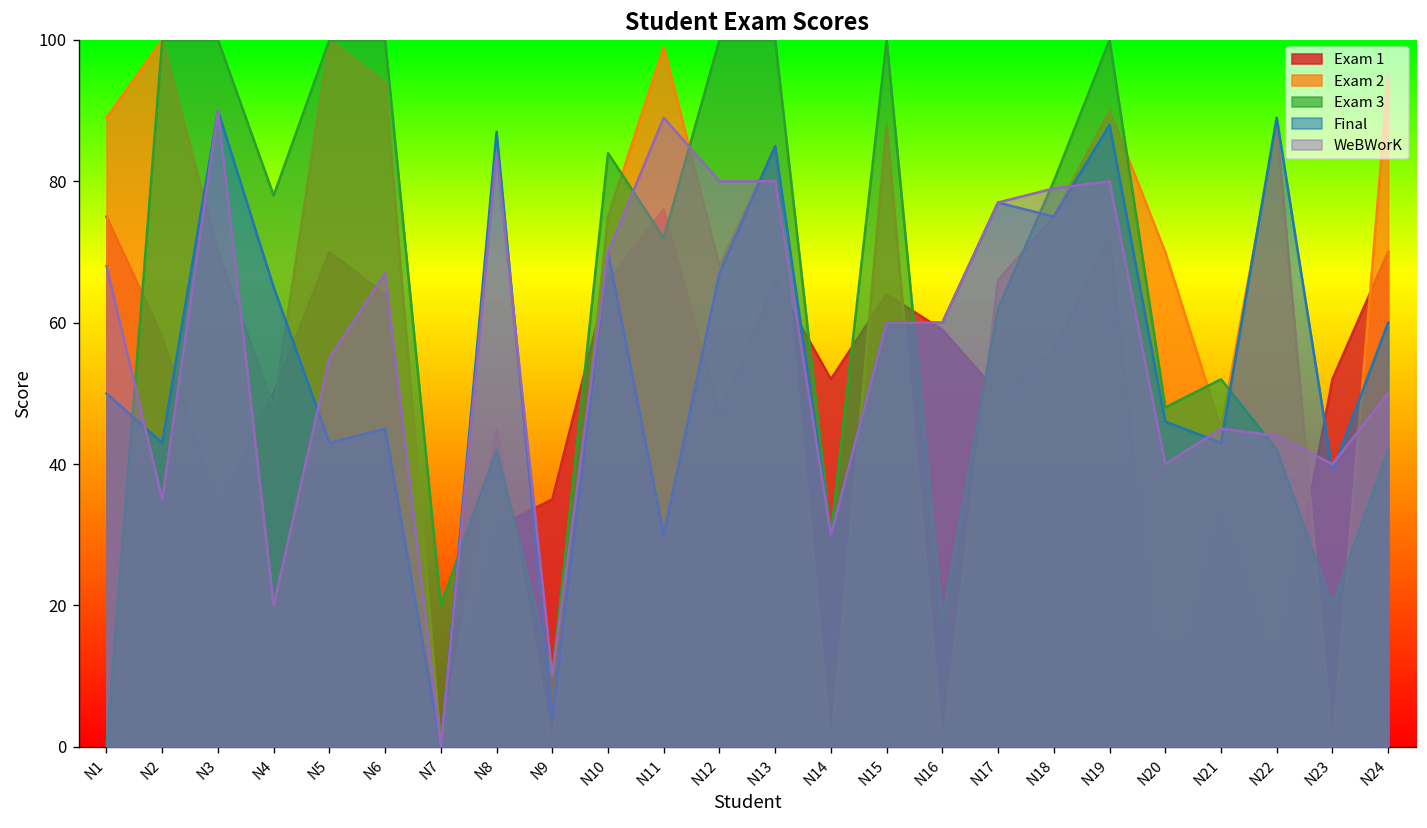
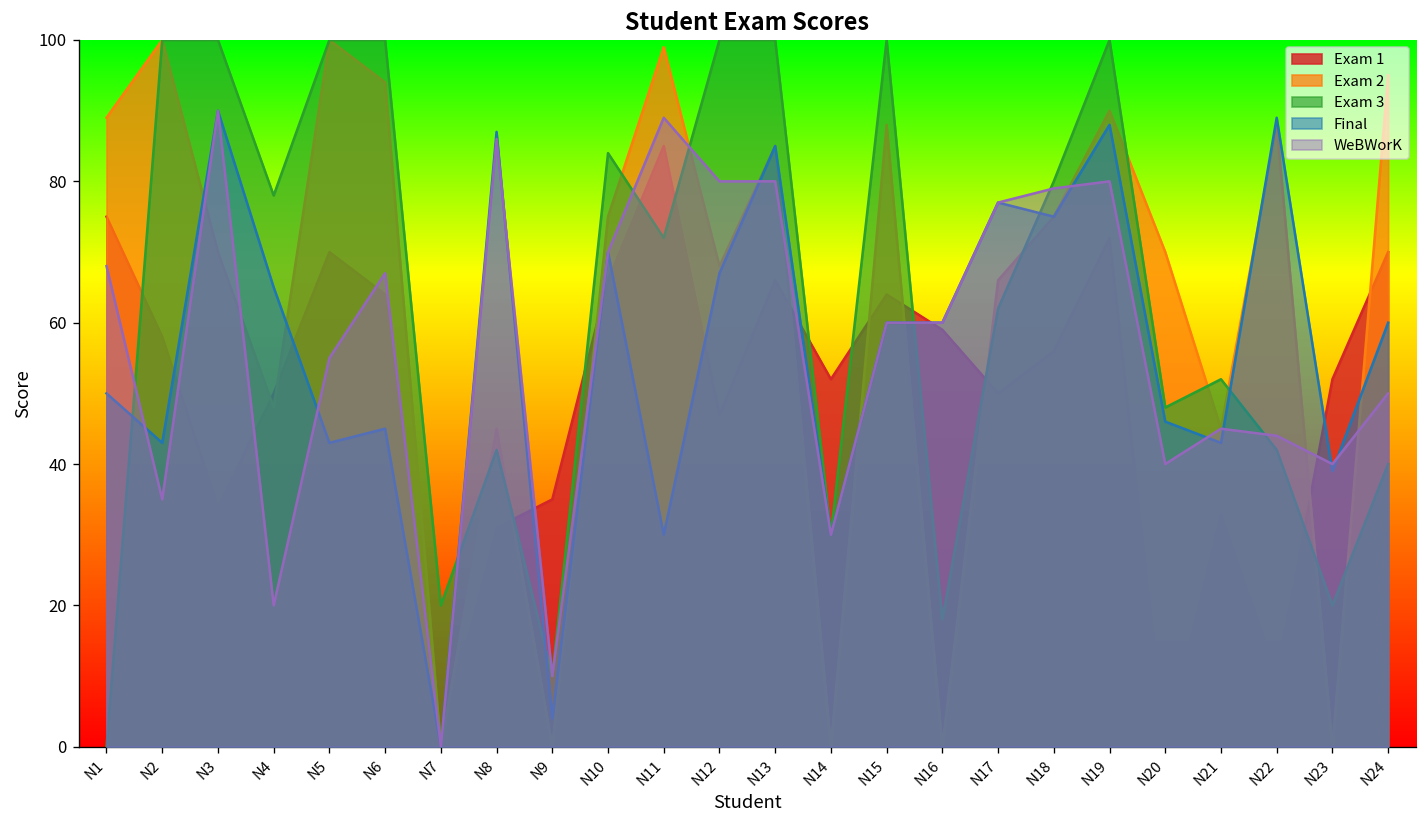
  {
    "Exam 1": {
      "N1": 75,
      "N2": 58,
      "N3": 34,
      "N4": 50,
      "N5": 70,
      "N6": 64,
      "N8": 31,
      "N9": 35,
      "N10": 66,
-     "N11": 76,
+     "N11": 85,
      "N12": 47,
      "N13": 66,
      "N14": 52,
      "N15": 64,
      "N16": 59,
      "N17": 50,
      "N18": 56,
      "N19": 72,
      "N20": 0,
      "N21": 33,
      "N22": 10,
      "N23": 52,
      "N24": 70
    },
    "Exam 2": {
      "N1": 89,
      "N3": 70,
      "N4": 48,
      "N6": 94,
      "N8": 45,
      "N9": 0,
      "N10": 75,
      "N11": 99,
      "N12": 68,
      "N14": 0,
      "N15": 88,
      "N16": 0,
      "N17": 66,
      "N19": 90,
      "N20": 70,
      "N22": 88,
      "N23": 0
    },
    "Exam 3": {
      "N1": 0,
      "N3": 100,
      "N4": 78,
      "N6": 100,
      "N7": 20,
      "N8": 42,
      "N10": 84,
      "N11": 72,
      "N12": 100,
      "N13": 100,
      "N15": 100,
      "N16": 18,
      "N17": 62,
      "N18": 80,
      "N19": 100,
      "N20": 48,
      "N21": 52,
      "N22": 42,
      "N23": 20,
-     "N24": 42
+     "N24": 40
    },
    "Final": {
      "N1": 50,
      "N2": 43,
      "N4": 65,
      "N5": 43,
      "N6": 45,
      "N8": 87,
      "N9": 4,
      "N11": 30,
      "N12": 67,
      "N19": 88,
      "N20": 46,
      "N21": 43,
      "N22": 89,
      "N23": 39,
      "N24": 60
    },
    "WeBWorK": {
      "N1": 68,
      "N2": 35,
      "N4": 20,
      "N5": 55,
      "N6": 67,
-     "N8": 84,
+     "N8": 86,
      "N11": 89,
      "N12": 80,
      "N13": 80,
      "N18": 79,
      "N19": 80,
      "N20": 40,
      "N22": 44,
      "N23": 40,
      "N24": 50
    }
  }
